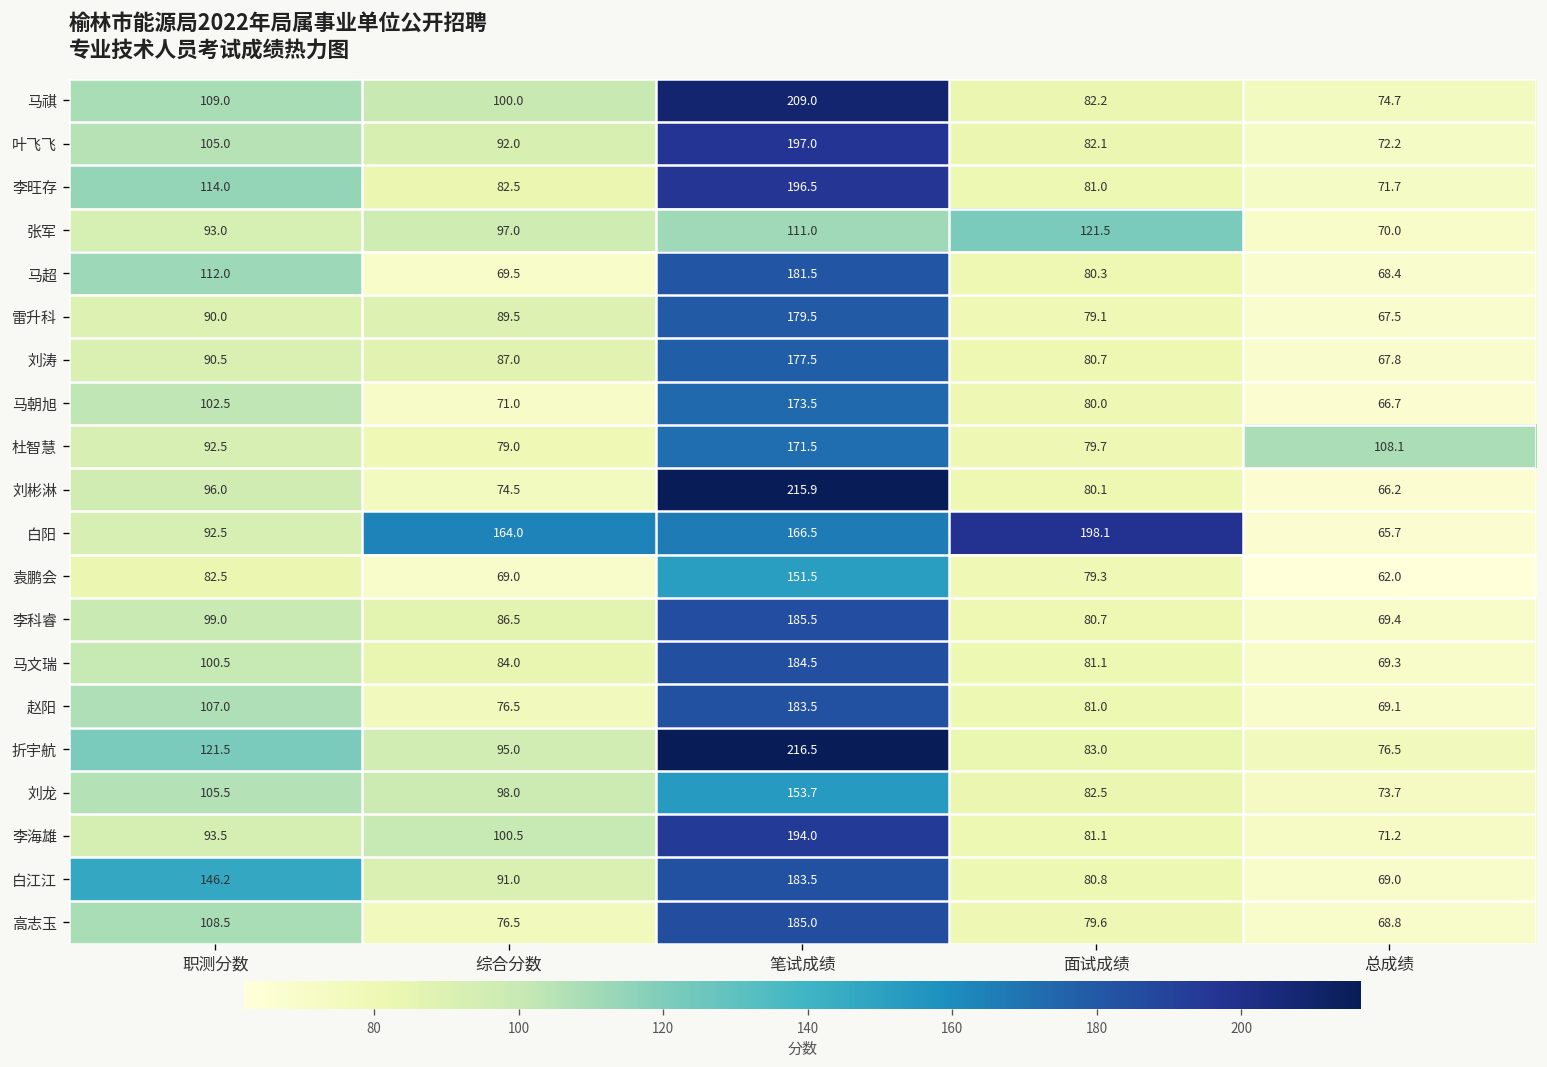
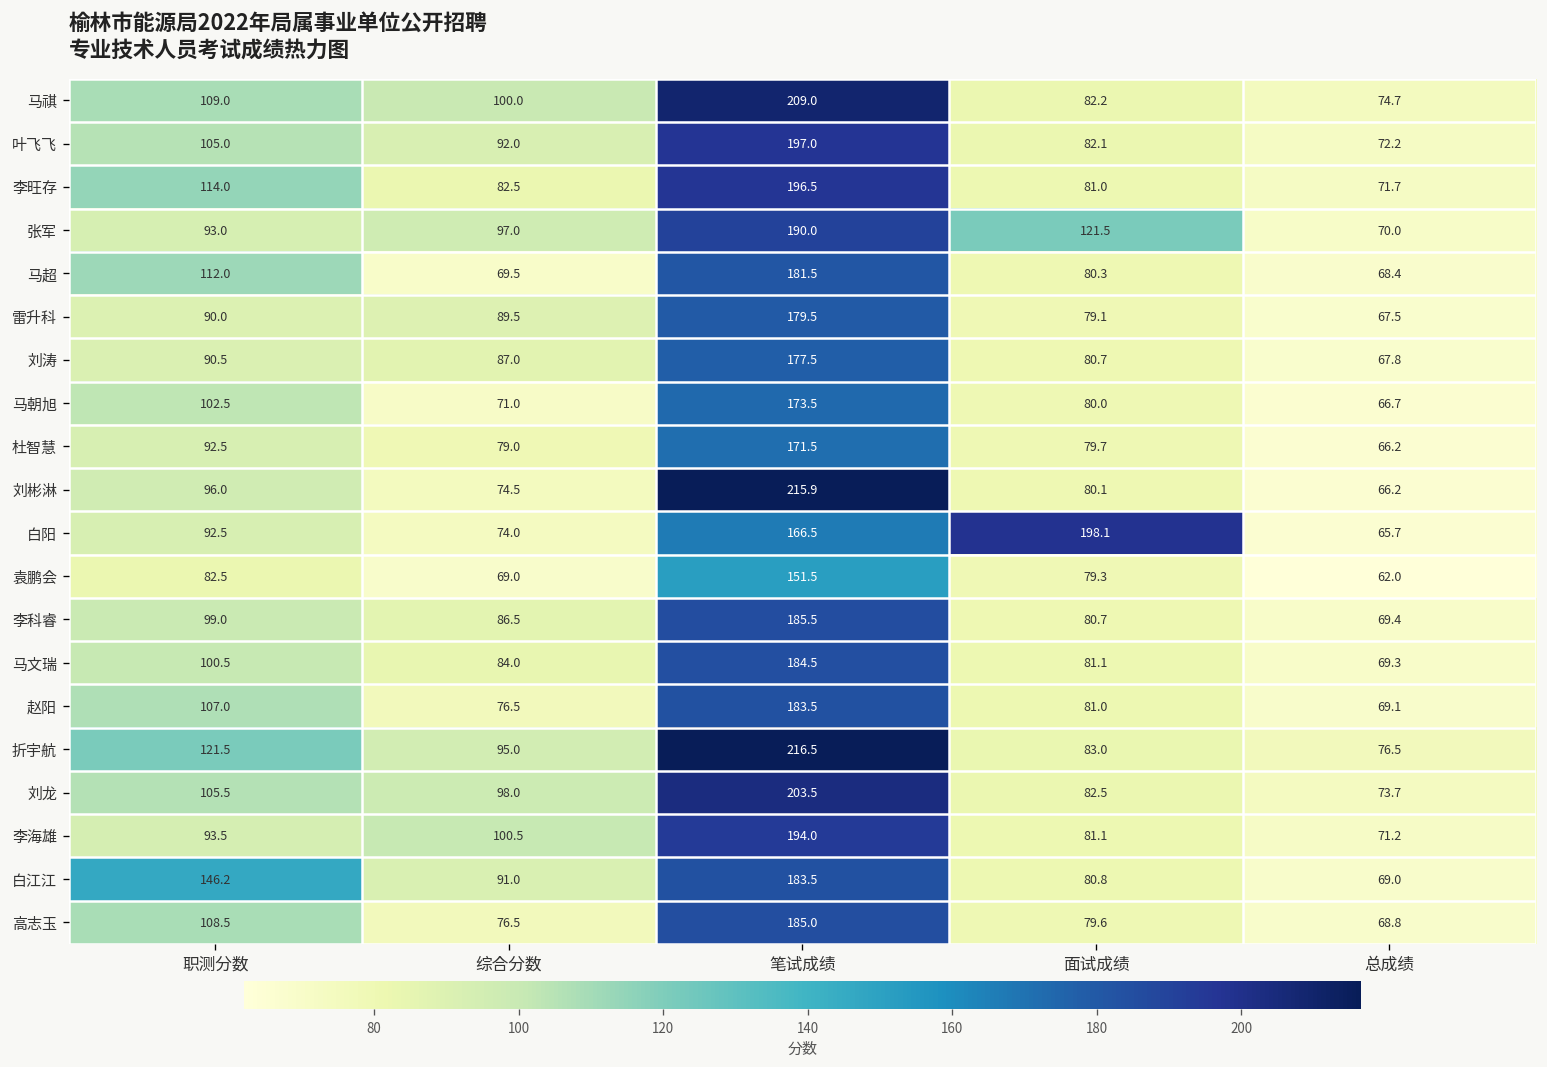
  {
    "马祺": {
      "职测分数": 109.0,
      "综合分数": 100.0,
      "笔试成绩": 209.0,
      "面试成绩": 82.2,
      "总成绩": 74.7
    },
    "叶飞飞": {
      "职测分数": 105.0,
      "综合分数": 92.0,
      "笔试成绩": 197.0,
      "面试成绩": 82.1,
      "总成绩": 72.2
    },
    "李旺存": {
      "职测分数": 114.0,
      "综合分数": 82.5,
      "笔试成绩": 196.5,
      "面试成绩": 81.0,
      "总成绩": 71.7
    },
    "张军": {
      "职测分数": 93.0,
      "综合分数": 97.0,
-     "笔试成绩": 111.0,
+     "笔试成绩": 190.0,
      "面试成绩": 121.5,
      "总成绩": 70.0
    },
    "马超": {
      "职测分数": 112.0,
      "综合分数": 69.5,
      "笔试成绩": 181.5,
      "面试成绩": 80.3,
      "总成绩": 68.4
    },
    "雷升科": {
      "职测分数": 90.0,
      "综合分数": 89.5,
      "笔试成绩": 179.5,
      "面试成绩": 79.1,
      "总成绩": 67.5
    },
    "刘涛": {
      "职测分数": 90.5,
      "综合分数": 87.0,
      "笔试成绩": 177.5,
      "面试成绩": 80.7,
      "总成绩": 67.8
    },
    "马朝旭": {
      "职测分数": 102.5,
      "综合分数": 71.0,
      "笔试成绩": 173.5,
      "面试成绩": 80.0,
      "总成绩": 66.7
    },
    "杜智慧": {
      "职测分数": 92.5,
      "综合分数": 79.0,
      "笔试成绩": 171.5,
      "面试成绩": 79.7,
-     "总成绩": 108.1
+     "总成绩": 66.2
    },
    "刘彬淋": {
      "职测分数": 96.0,
      "综合分数": 74.5,
      "笔试成绩": 215.9,
      "面试成绩": 80.1,
      "总成绩": 66.2
    },
    "白阳": {
      "职测分数": 92.5,
-     "综合分数": 164.0,
+     "综合分数": 74.0,
      "笔试成绩": 166.5,
      "面试成绩": 198.1,
      "总成绩": 65.7
    },
    "袁鹏会": {
      "职测分数": 82.5,
      "综合分数": 69.0,
      "笔试成绩": 151.5,
      "面试成绩": 79.3,
      "总成绩": 62.0
    },
    "李科睿": {
      "职测分数": 99.0,
      "综合分数": 86.5,
      "笔试成绩": 185.5,
      "面试成绩": 80.7,
      "总成绩": 69.4
    },
    "马文瑞": {
      "职测分数": 100.5,
      "综合分数": 84.0,
      "笔试成绩": 184.5,
      "面试成绩": 81.1,
      "总成绩": 69.3
    },
    "赵阳": {
      "职测分数": 107.0,
      "综合分数": 76.5,
      "笔试成绩": 183.5,
      "面试成绩": 81.0,
      "总成绩": 69.1
    },
    "折宇航": {
      "职测分数": 121.5,
      "综合分数": 95.0,
      "笔试成绩": 216.5,
      "面试成绩": 83.0,
      "总成绩": 76.5
    },
    "刘龙": {
      "职测分数": 105.5,
      "综合分数": 98.0,
-     "笔试成绩": 153.7,
+     "笔试成绩": 203.5,
      "面试成绩": 82.5,
      "总成绩": 73.7
    },
    "李海雄": {
      "职测分数": 93.5,
      "综合分数": 100.5,
      "笔试成绩": 194.0,
      "面试成绩": 81.1,
      "总成绩": 71.2
    },
    "白江江": {
      "职测分数": 146.2,
      "综合分数": 91.0,
      "笔试成绩": 183.5,
      "面试成绩": 80.8,
      "总成绩": 69.0
    },
    "高志玉": {
      "职测分数": 108.5,
      "综合分数": 76.5,
      "笔试成绩": 185.0,
      "面试成绩": 79.6,
      "总成绩": 68.8
    }
  }
